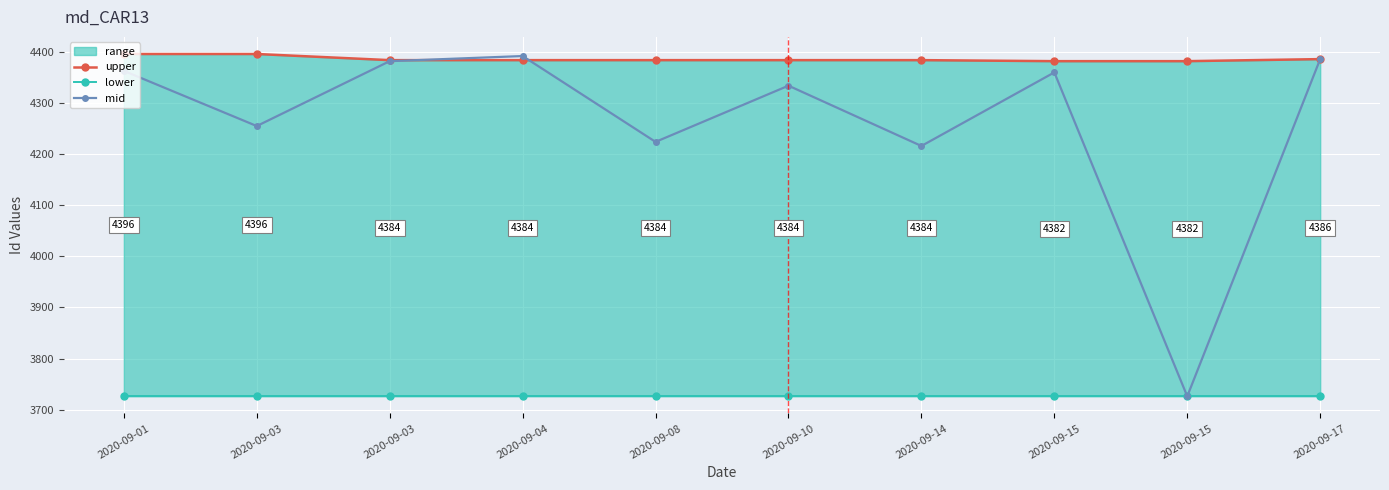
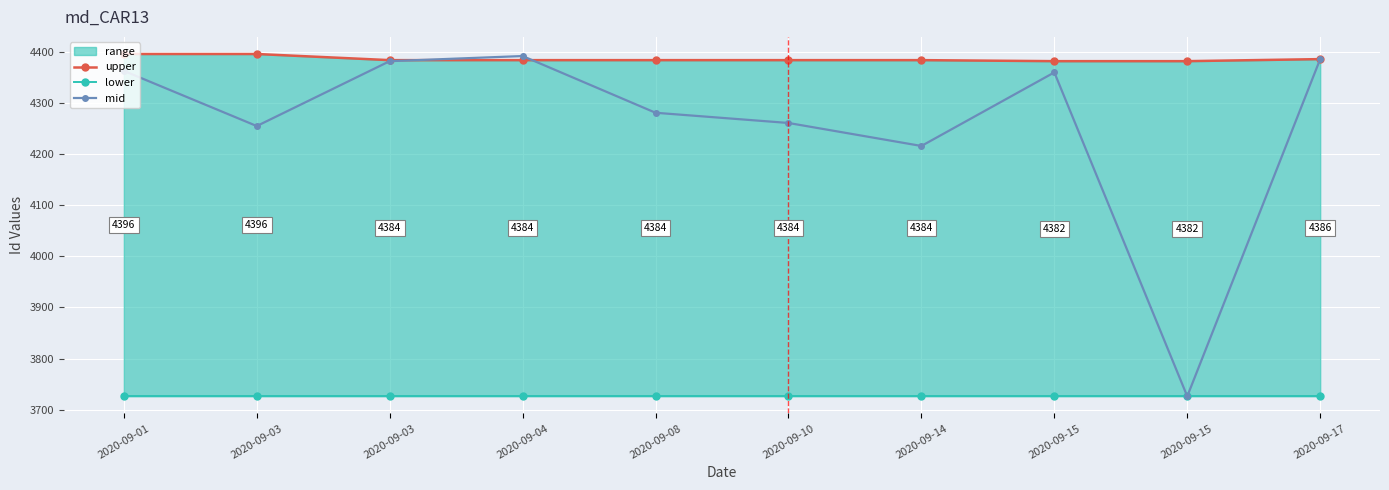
  {
    "mid": {
      "2020-09-04": 4390,
-     "2020-09-08": 4220,
-     "2020-09-10": 4330,
+     "2020-09-08": 4280,
+     "2020-09-10": 4260,
      "2020-09-14": 4220
    }
  }
